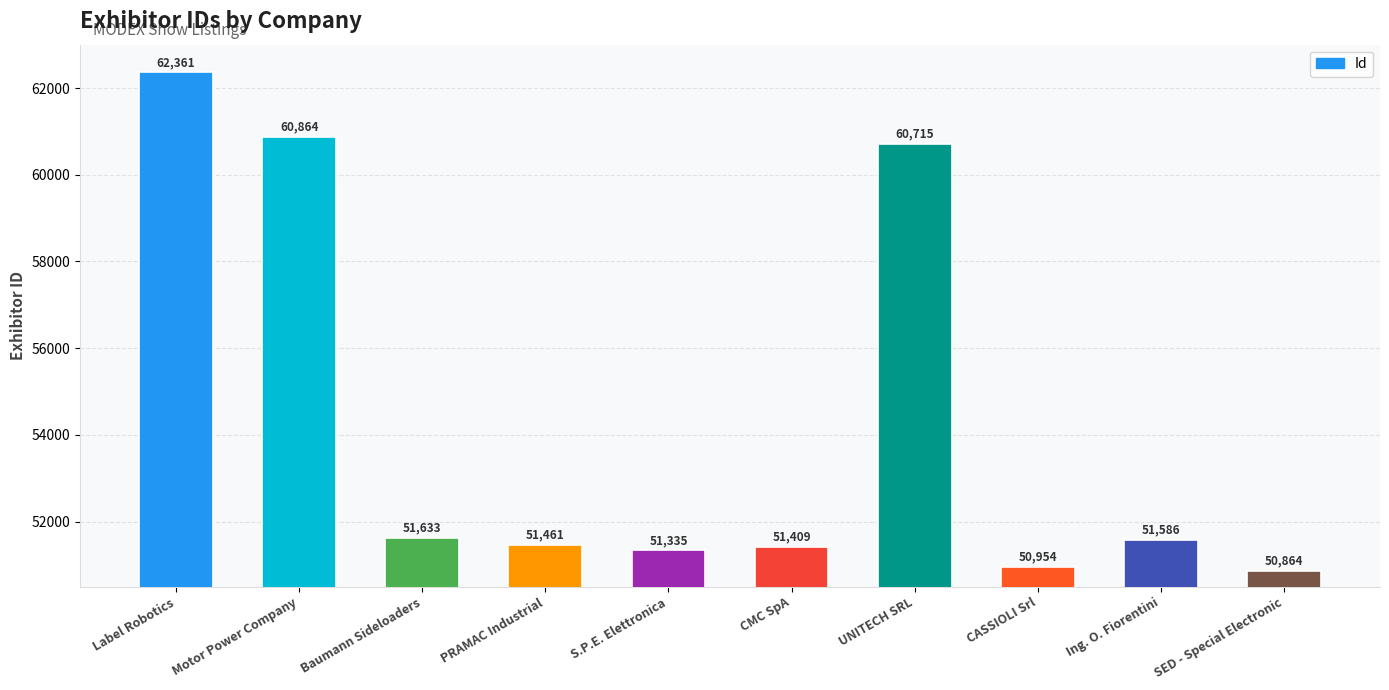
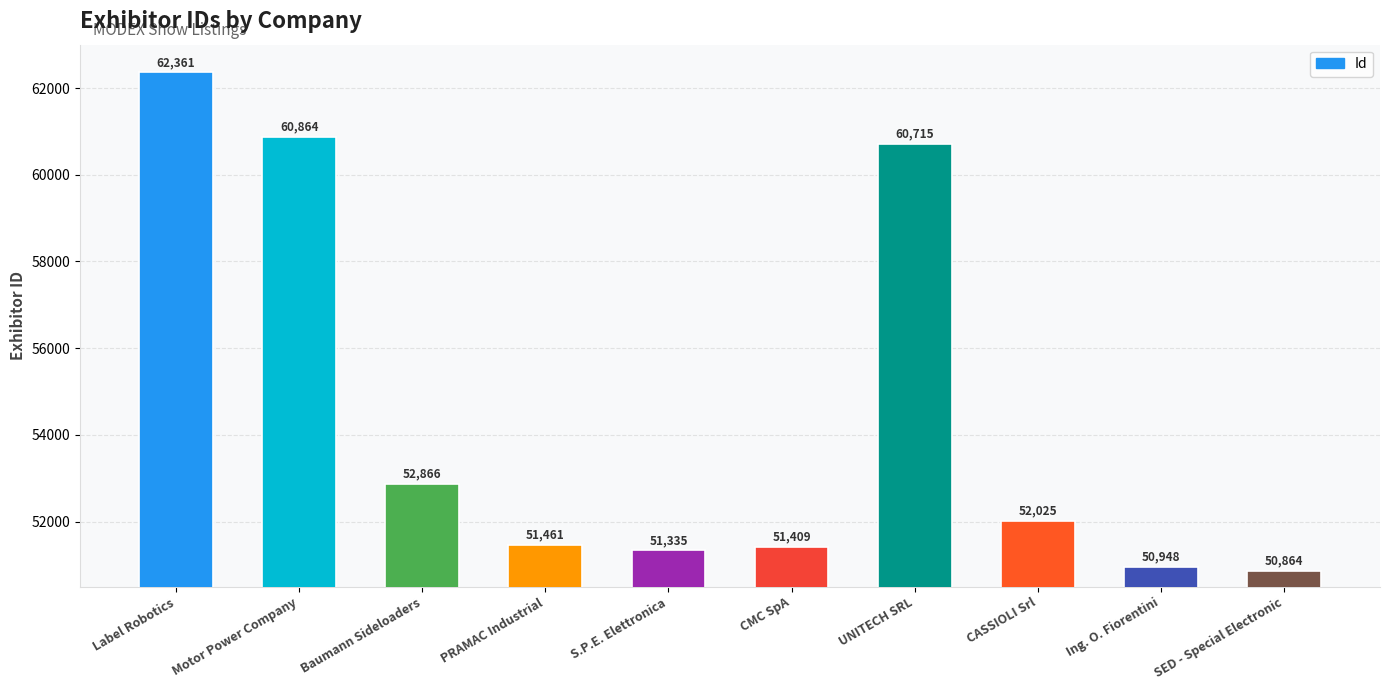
  {
    "Label Robotics": "62,361",
    "Motor Power Company": "60,864",
-   "Baumann Sideloaders": "51,633",
+   "Baumann Sideloaders": "52,866",
    "PRAMAC Industrial": "51,461",
    "S.P.E. Elettronica": "51,335",
    "CMC SpA": "51,409",
    "UNITECH SRL": "60,715",
-   "CASSIOLI Srl": "50,954",
-   "Ing. O. Fiorentini": "51,586",
+   "CASSIOLI Srl": "52,025",
+   "Ing. O. Fiorentini": "50,948",
    "SED - Special Electronic": "50,864"
  }
